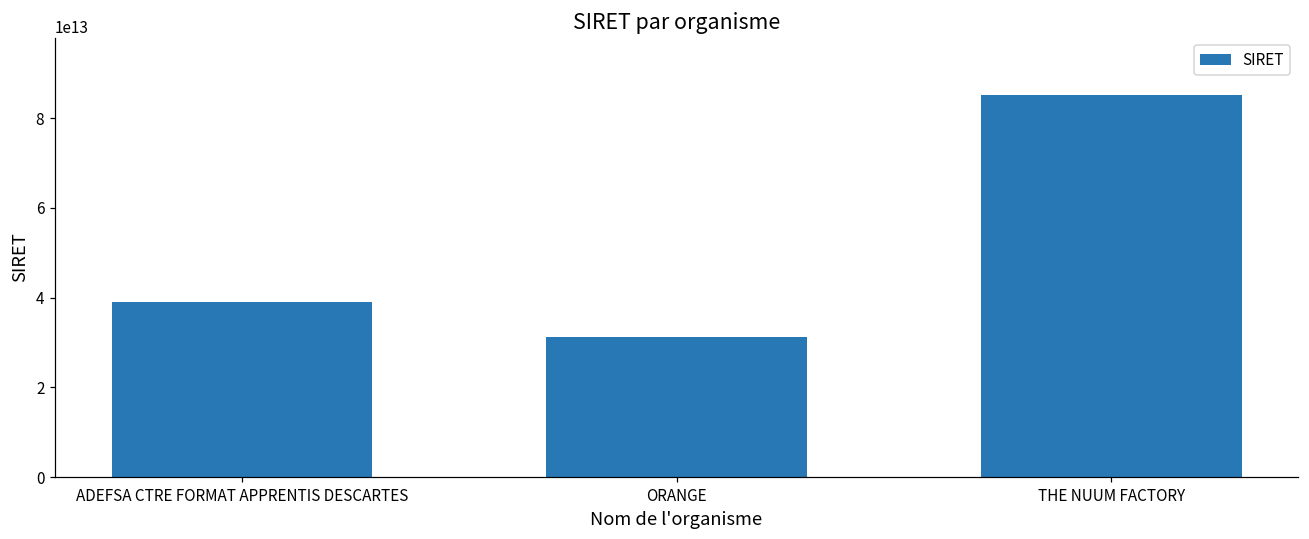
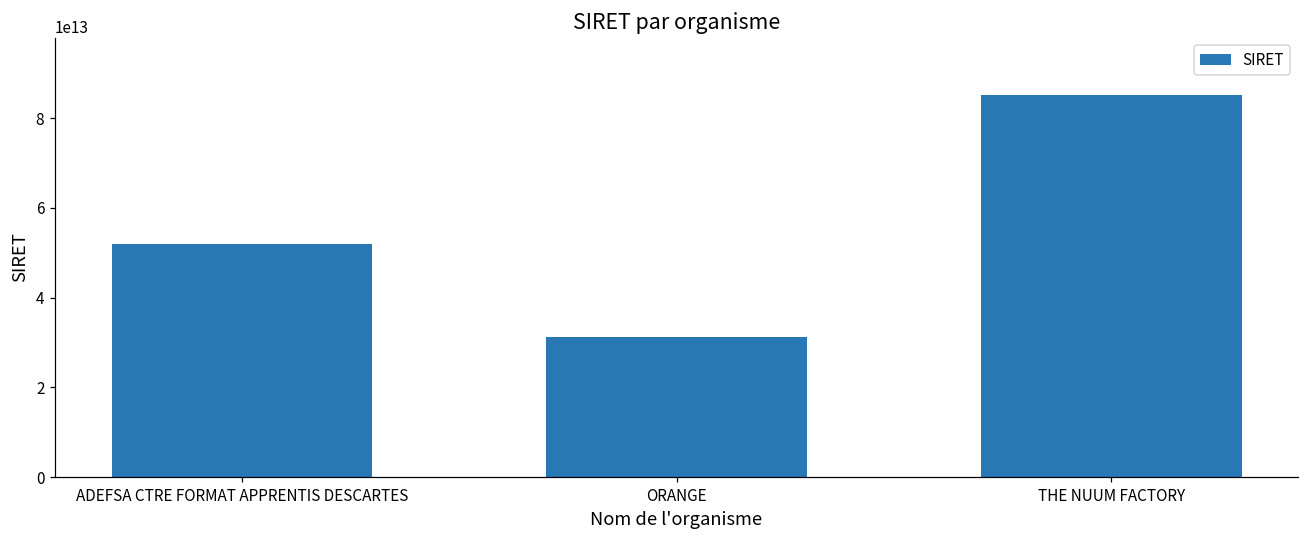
  {
-   "ADEFSA CTRE FORMAT APPRENTIS DESCARTES": 39000000000000,
+   "ADEFSA CTRE FORMAT APPRENTIS DESCARTES": 52000000000000,
    "ORANGE": 31000000000000,
    "THE NUUM FACTORY": 85000000000000
  }
